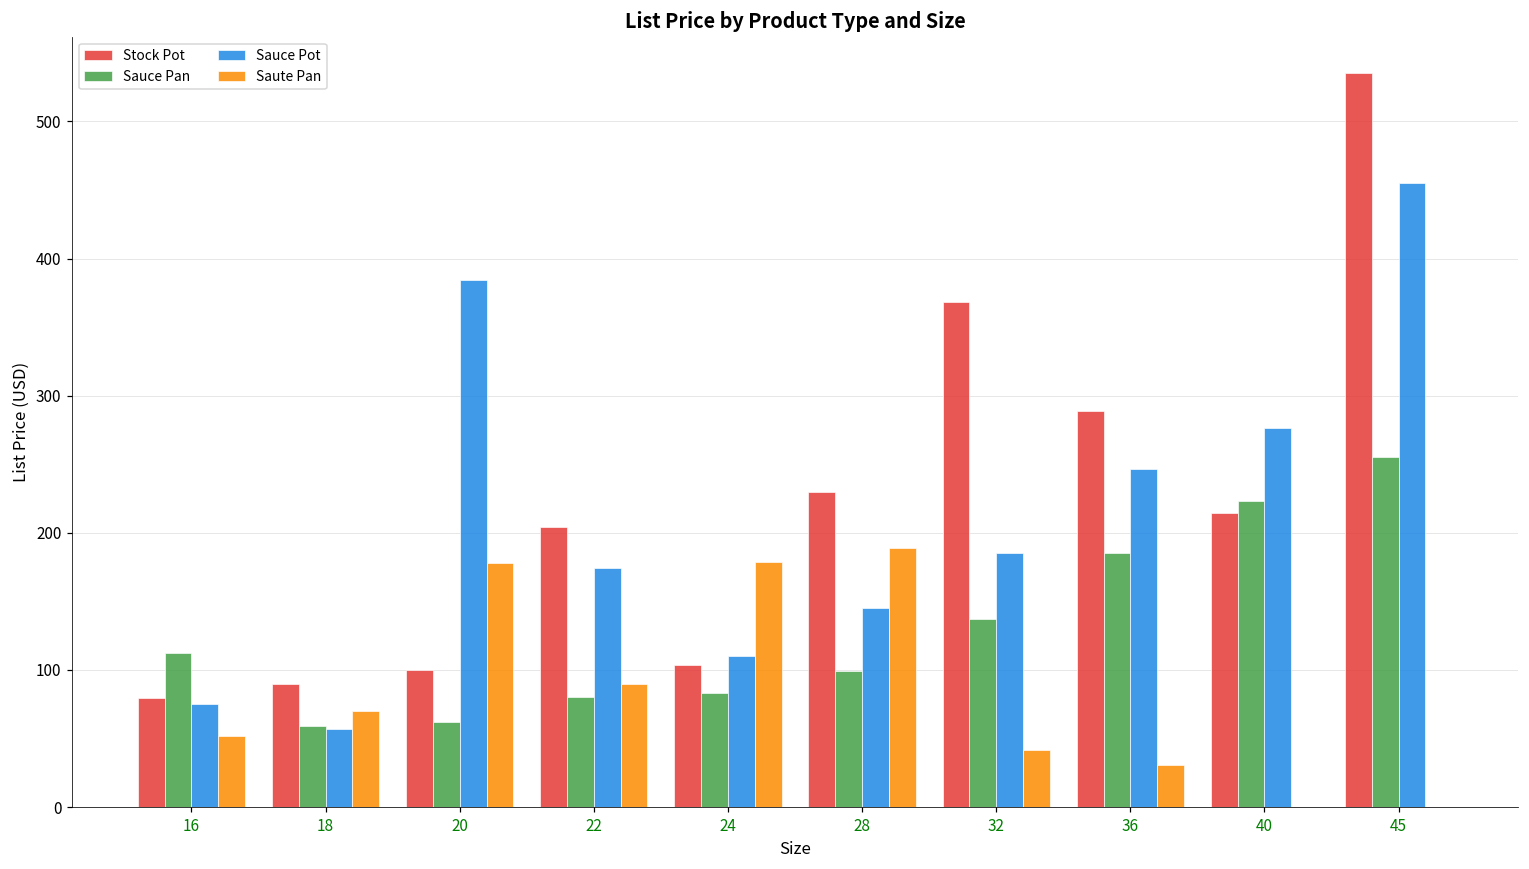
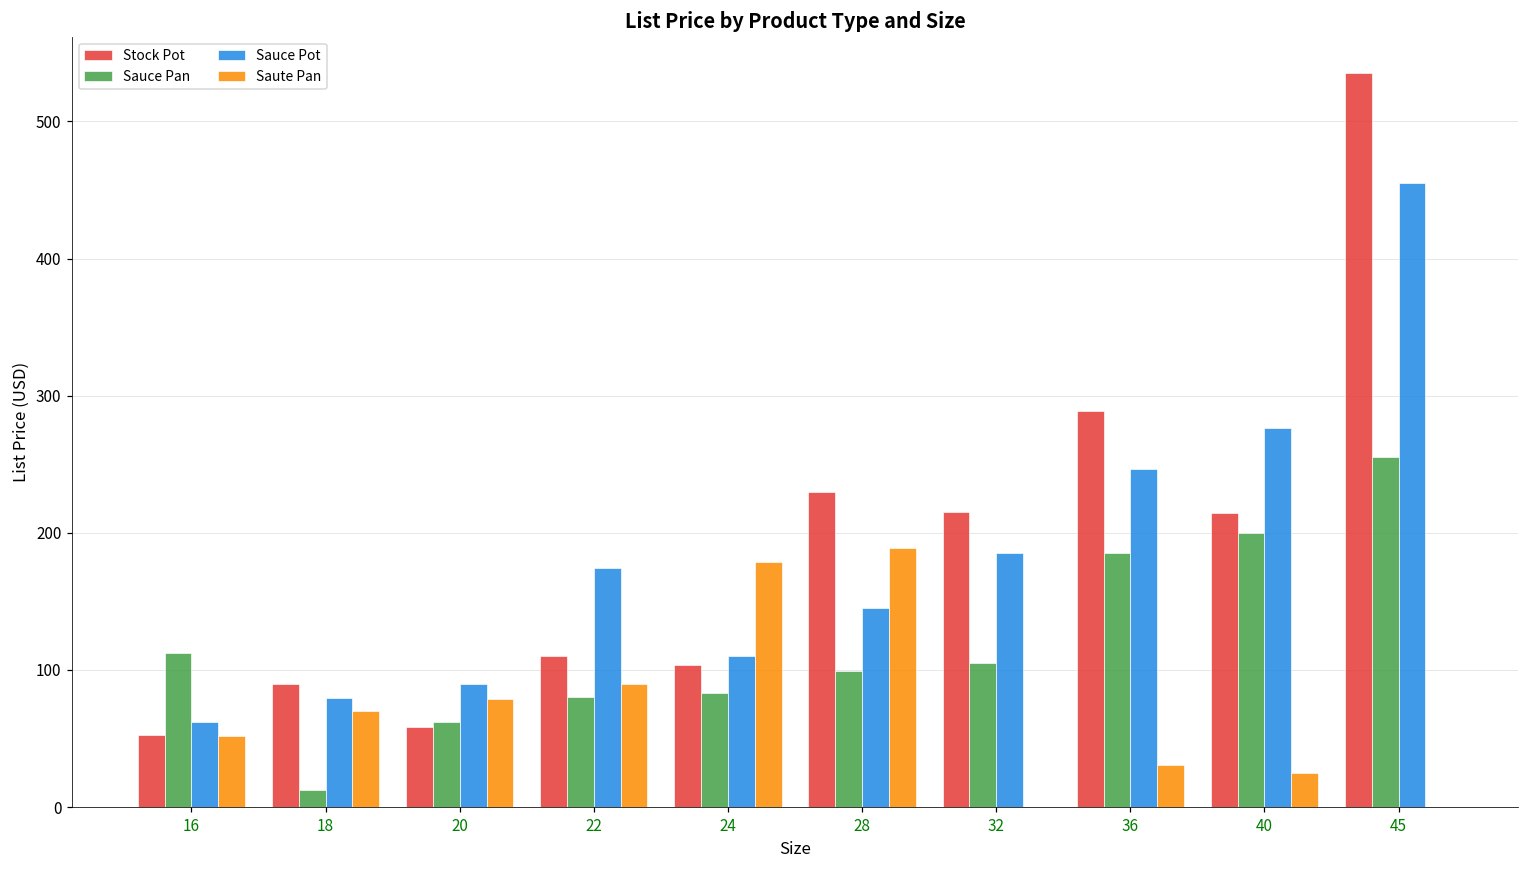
  {
    "Stock Pot": {
-     "16": 80,
+     "16": 52,
      "18": 90,
-     "20": 100,
-     "22": 204,
+     "20": 59,
+     "22": 110,
      "24": 104,
      "28": 230,
-     "32": 369,
+     "32": 215,
      "36": 289,
      "40": 215,
      "45": 535
    },
    "Sauce Pan": {
      "16": 112,
-     "18": 59,
+     "18": 13,
      "20": 62,
      "22": 80,
      "24": 83,
      "28": 100,
-     "32": 137,
+     "32": 105,
      "36": 186,
-     "40": 223,
+     "40": 200,
      "45": 255
    },
    "Sauce Pot": {
-     "16": 75,
-     "18": 57,
-     "20": 384,
+     "16": 62,
+     "18": 80,
+     "20": 90,
      "22": 174,
      "24": 110,
      "28": 145,
      "32": 185,
      "36": 246,
      "40": 277,
      "45": 455
    },
    "Saute Pan": {
      "16": 52,
      "18": 70,
-     "20": 178,
+     "20": 79,
      "22": 90,
      "24": 179,
      "28": 189,
-     "32": 42,
+     "32": 0,
      "36": 31,
-     "40": 0,
+     "40": 25,
      "45": 0
    }
  }
